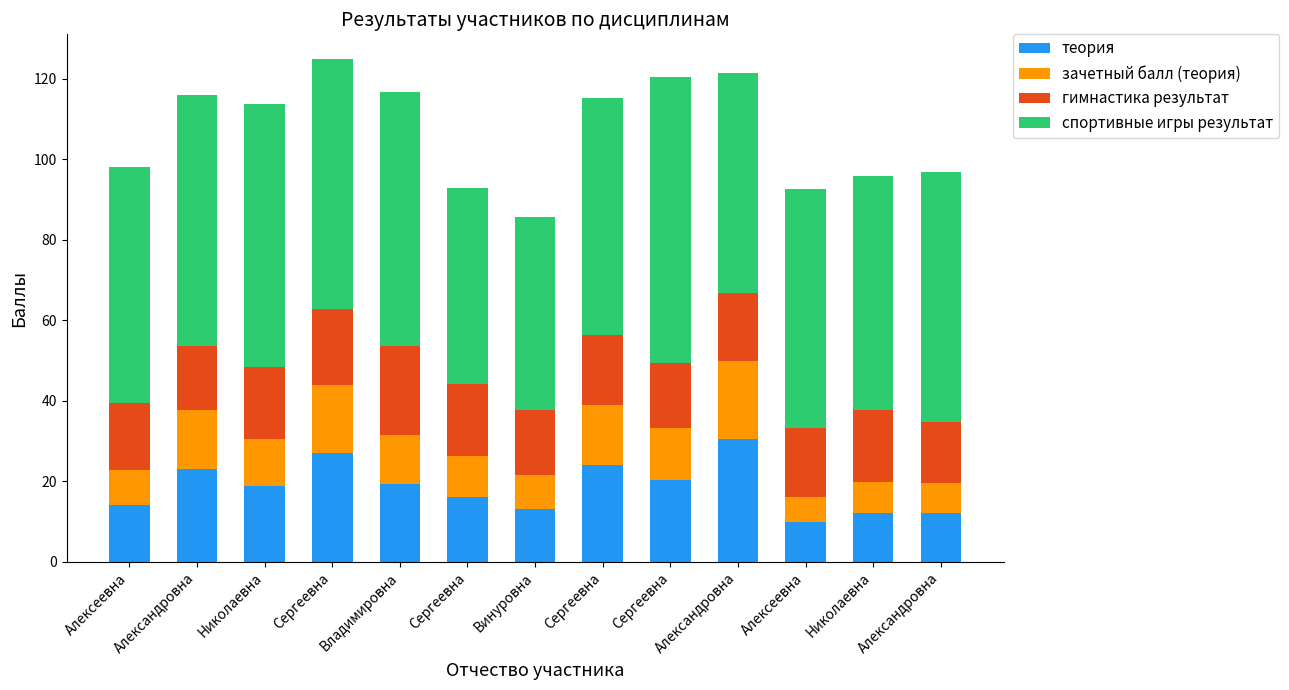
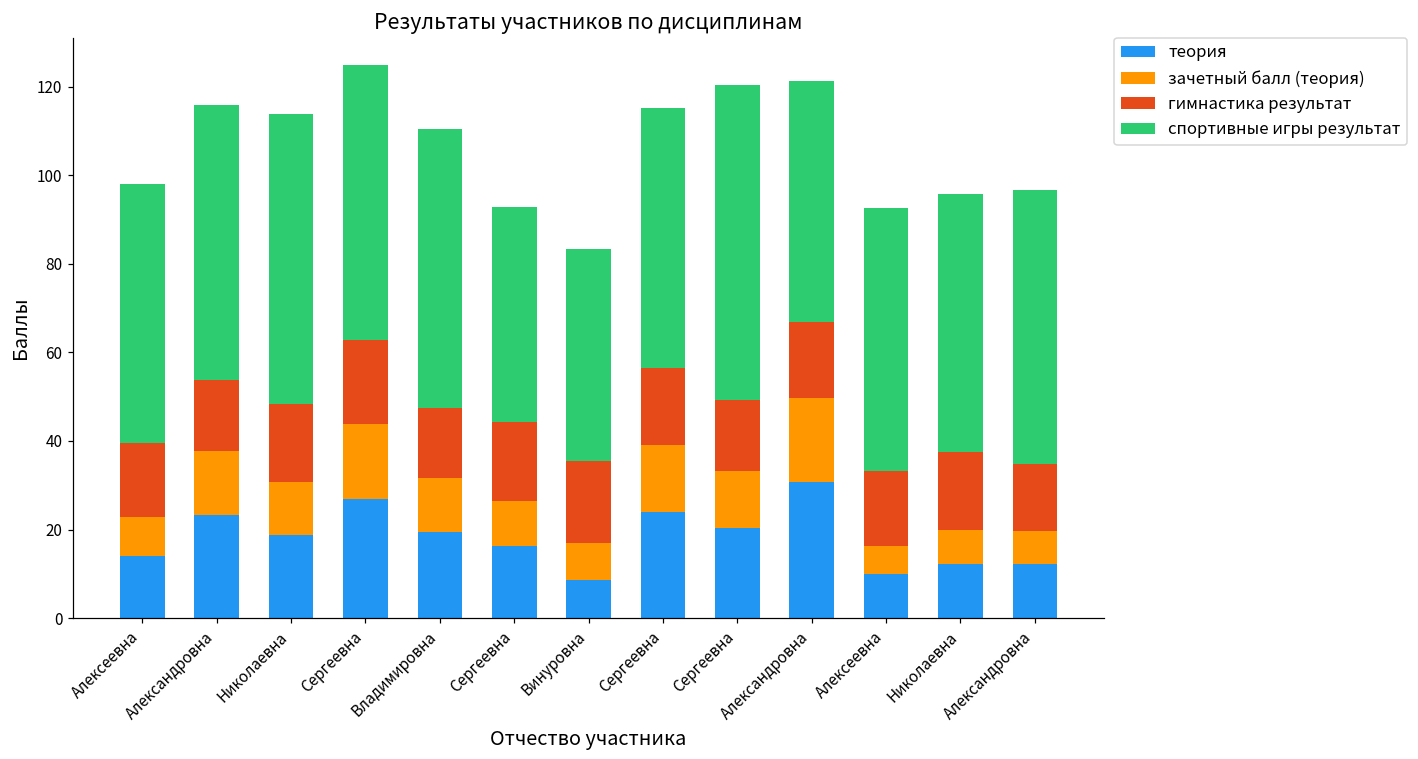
  {
    "теория": {
      "Владимировна": 19,
-     "Винуровна": 13
+     "Винуровна": 9
    },
    "зачетный балл (теория)": {
      "Владимировна": 12,
      "Винуровна": 8
    },
    "гимнастика результат": {
-     "Владимировна": 22,
-     "Винуровна": 16
+     "Владимировна": 16,
+     "Винуровна": 19
    },
    "спортивные игры результат": {
      "Владимировна": 63,
      "Винуровна": 48
    }
  }
